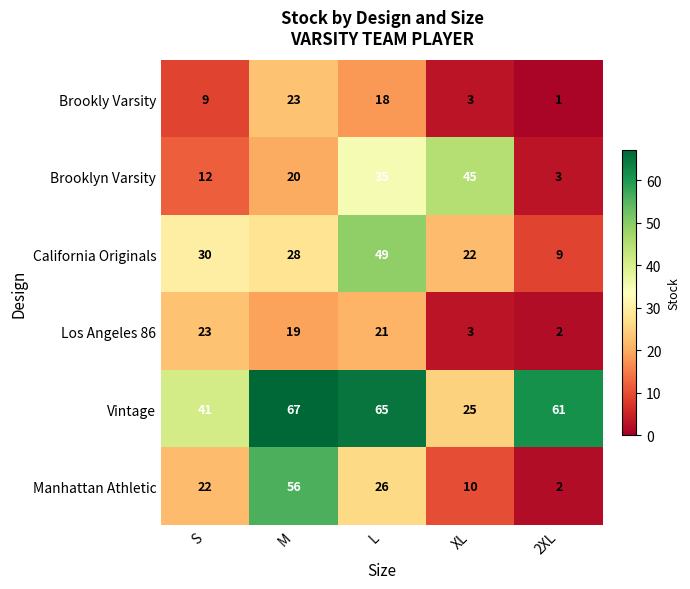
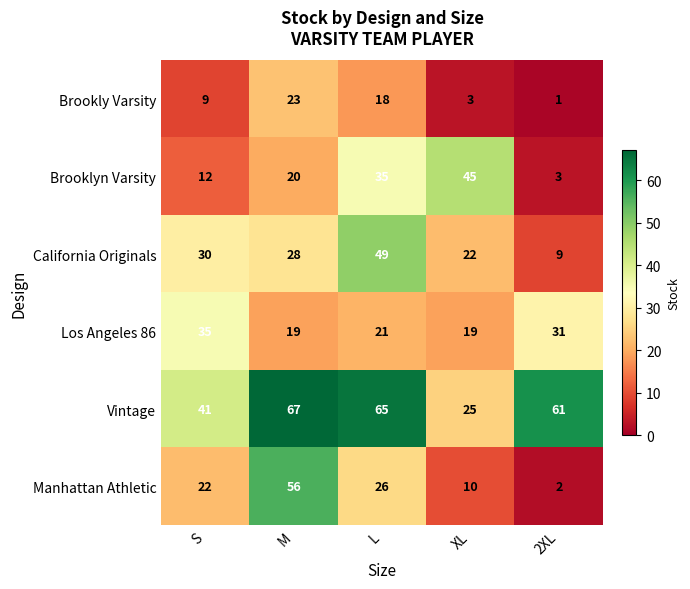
  {
    "Brookly Varsity": {
      "S": 9,
      "M": 23,
      "L": 18,
      "XL": 3,
      "2XL": 1
    },
    "Brooklyn Varsity": {
      "S": 12,
      "M": 20,
      "L": 35,
      "XL": 45,
      "2XL": 3
    },
    "California Originals": {
      "S": 30,
      "M": 28,
      "L": 49,
      "XL": 22,
      "2XL": 9
    },
    "Los Angeles 86": {
-     "S": 23,
+     "S": 35,
      "M": 19,
      "L": 21,
-     "XL": 3,
-     "2XL": 2
+     "XL": 19,
+     "2XL": 31
    },
    "Vintage": {
      "S": 41,
      "M": 67,
      "L": 65,
      "XL": 25,
      "2XL": 61
    },
    "Manhattan Athletic": {
      "S": 22,
      "M": 56,
      "L": 26,
      "XL": 10,
      "2XL": 2
    }
  }
